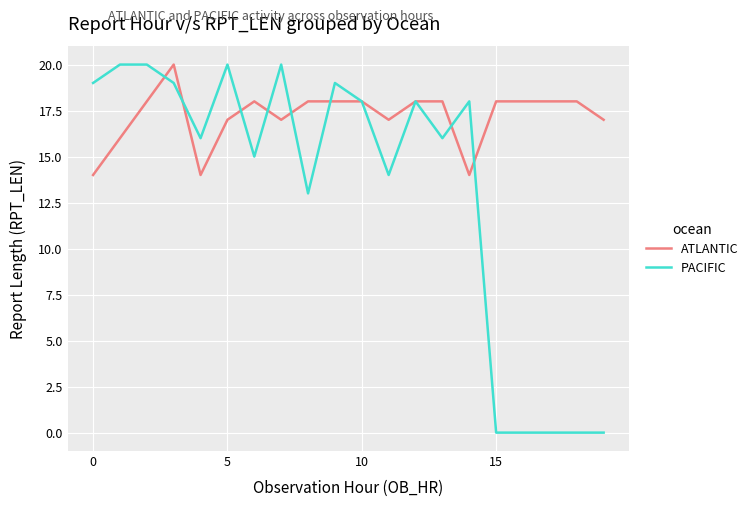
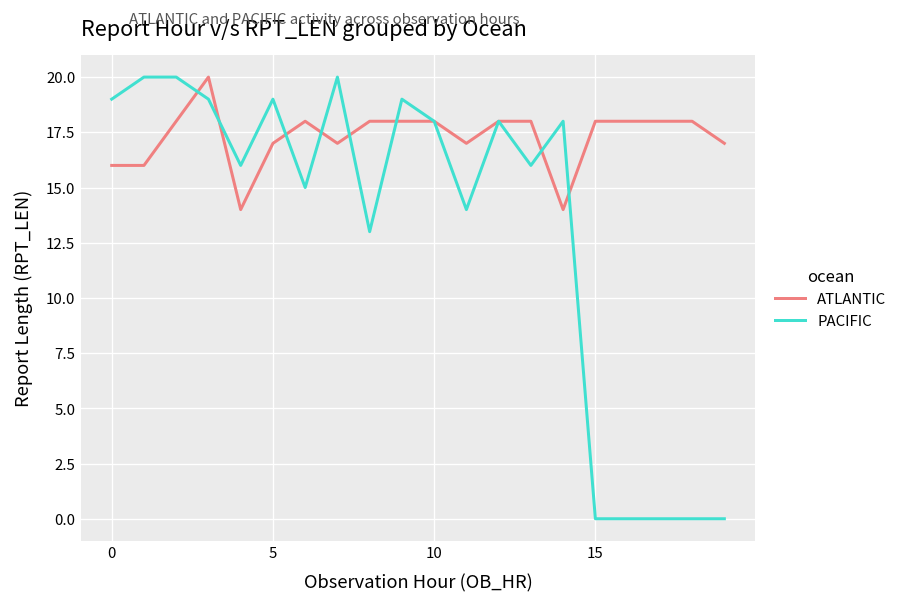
  {
    "ATLANTIC": {
-     "0": 14,
+     "0": 16,
      "5": 17,
      "15": 18
    },
    "PACIFIC": {
      "0": 19,
-     "5": 20,
+     "5": 19,
      "15": 0
    }
  }
